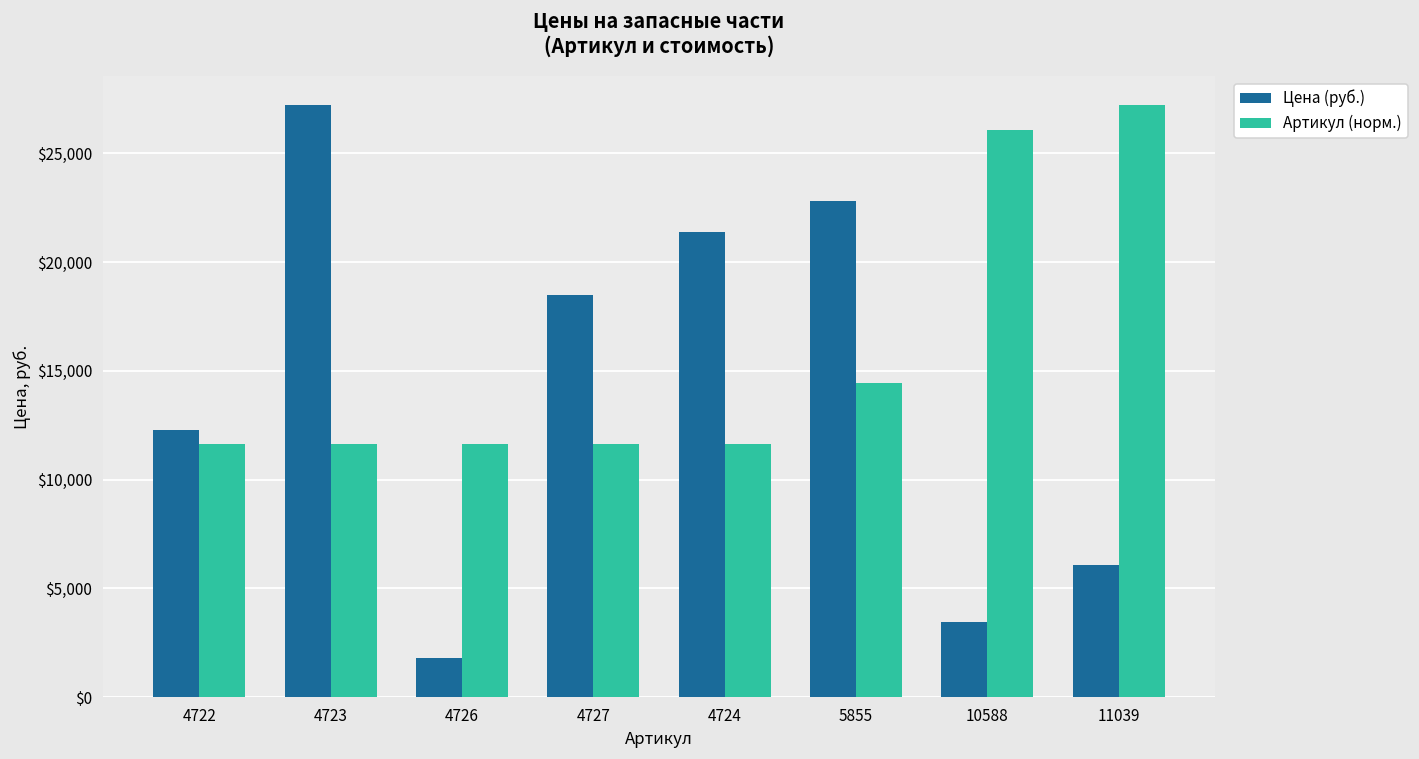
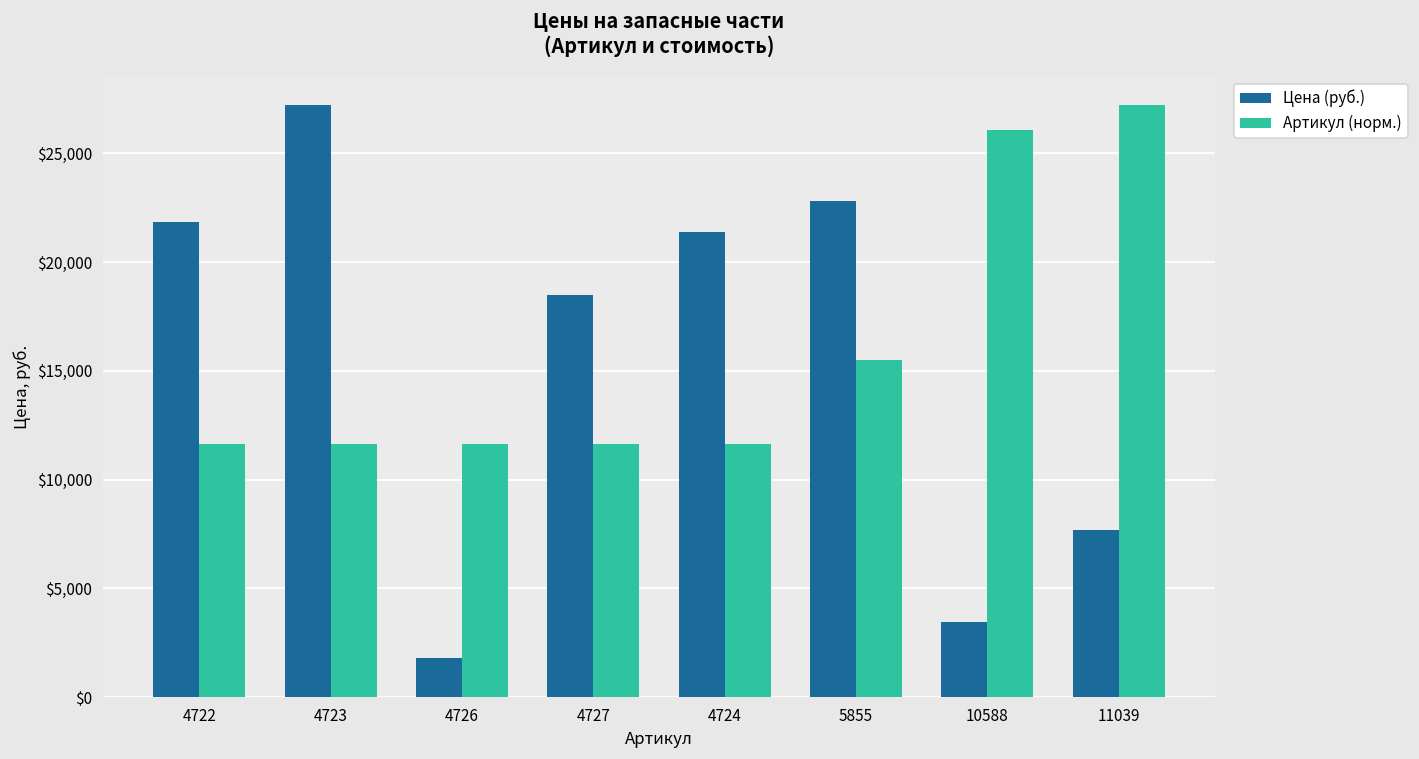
  {
    "Цена (руб.)": {
-     "4722": "$12,300",
+     "4722": "$21,900",
      "4723": "$27,200",
      "4726": "$1,800",
      "4727": "$18,500",
      "4724": "$21,400",
      "5855": "$22,800",
      "10588": "$3,500",
-     "11039": "$6,100"
+     "11039": "$7,700"
    },
    "Артикул (норм.)": {
      "4722": "$11,600",
      "4723": "$11,600",
      "4726": "$11,600",
      "4727": "$11,600",
      "4724": "$11,600",
-     "5855": "$14,400",
+     "5855": "$15,500",
      "10588": "$26,100",
      "11039": "$27,200"
    }
  }
